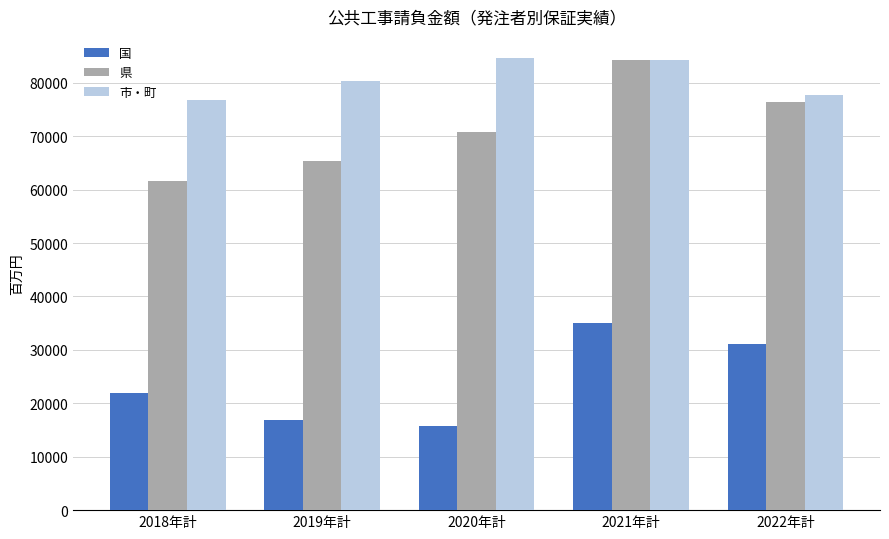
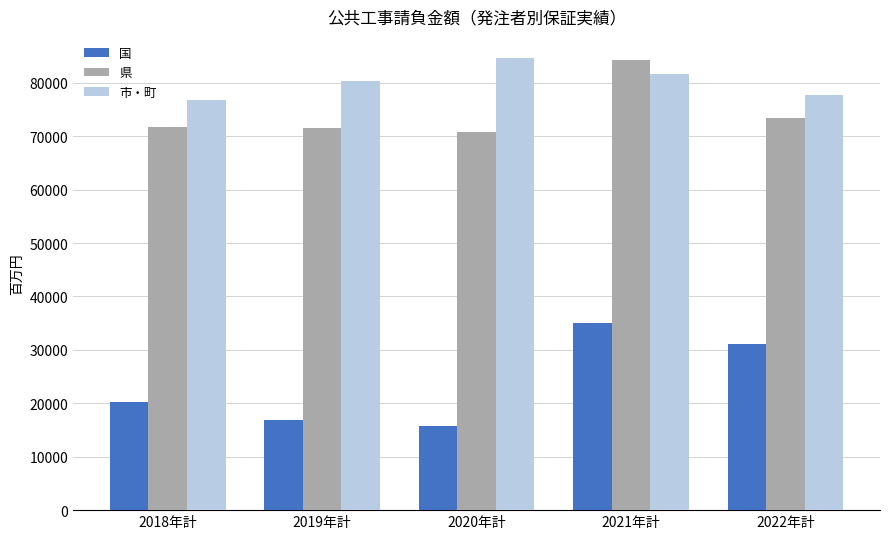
  {
    "国": {
-     "2018年計": 22000,
+     "2018年計": 20000,
      "2019年計": 17000,
      "2020年計": 16000,
      "2021年計": 35000,
      "2022年計": 31000
    },
    "県": {
-     "2018年計": 62000,
-     "2019年計": 65000,
+     "2018年計": 72000,
+     "2019年計": 71000,
      "2020年計": 71000,
      "2021年計": 84000,
-     "2022年計": 76000
+     "2022年計": 73000
    },
    "市・町": {
      "2018年計": 77000,
      "2019年計": 80000,
      "2020年計": 85000,
-     "2021年計": 84000,
+     "2021年計": 82000,
      "2022年計": 78000
    }
  }
